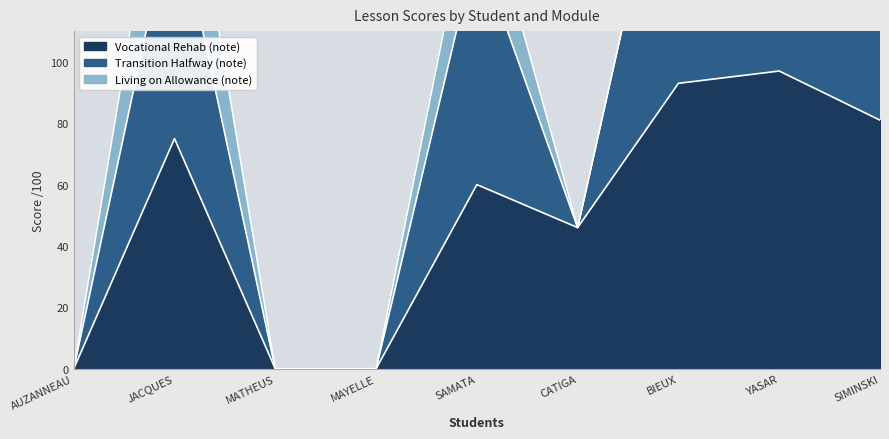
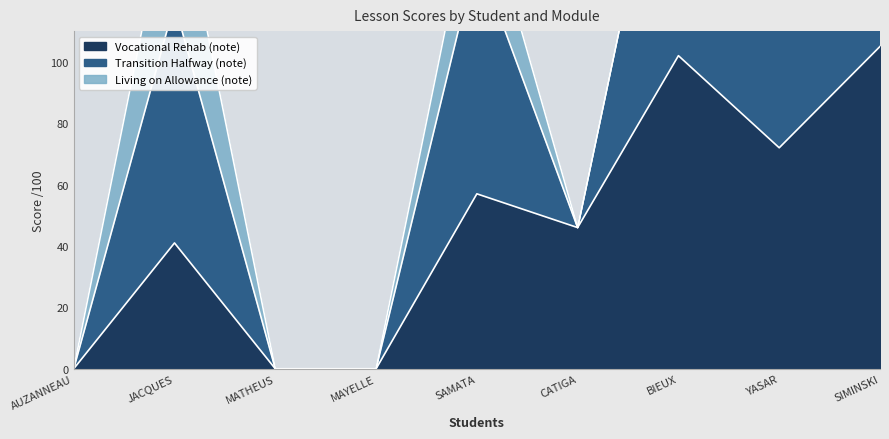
  {
    "Vocational Rehab (note)": {
-     "JACQUES": 75,
-     "SAMATA": 60,
-     "BIEUX": 93,
-     "YASAR": 97,
-     "SIMINSKI": 81
+     "JACQUES": 41,
+     "SAMATA": 57,
+     "BIEUX": 102,
+     "YASAR": 72,
+     "SIMINSKI": 105
    }
  }
